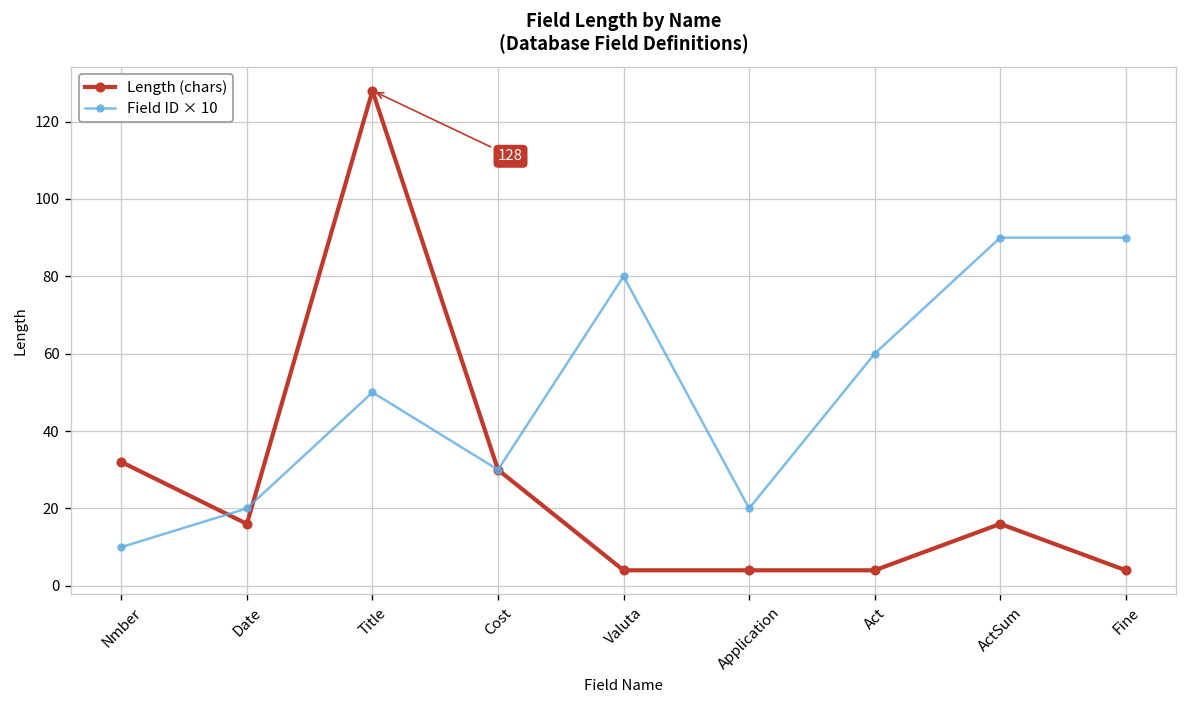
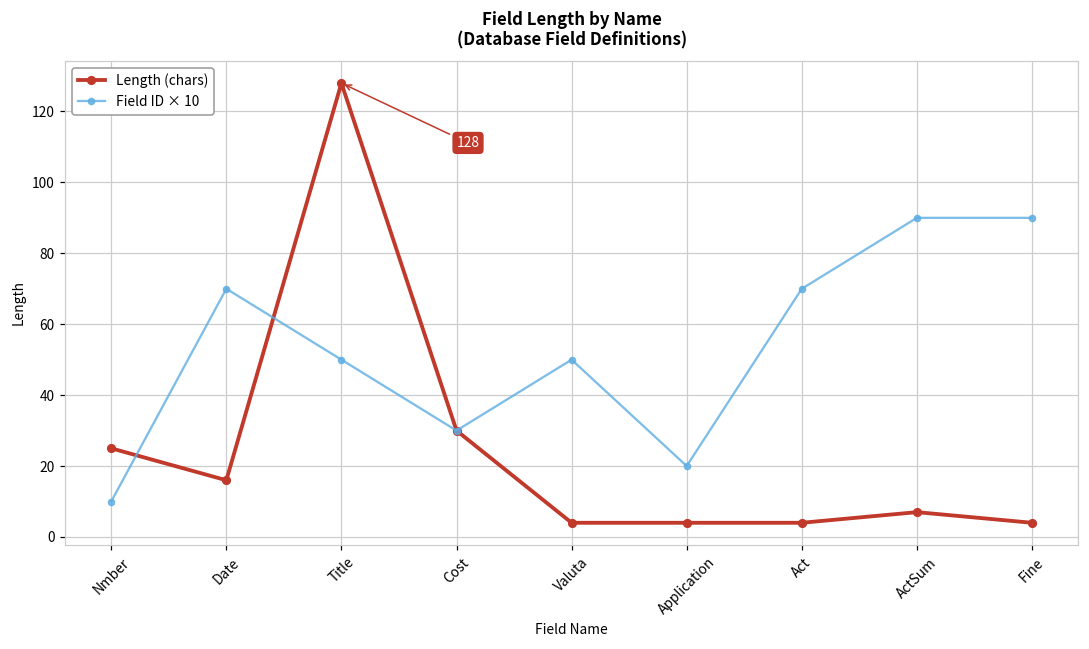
  {
    "Length (chars)": {
-     "Nmber": 32,
+     "Nmber": 25,
      "Date": 16,
      "Title": 128,
      "Valuta": 4,
      "Application": 4,
      "Act": 4,
-     "ActSum": 16,
+     "ActSum": 7,
      "Fine": 4
    },
    "Field ID × 10": {
      "Nmber": 10,
-     "Date": 20,
+     "Date": 70,
      "Title": 50,
-     "Valuta": 80,
+     "Valuta": 50,
      "Application": 20,
-     "Act": 60,
+     "Act": 70,
      "ActSum": 90,
      "Fine": 90
    }
  }
